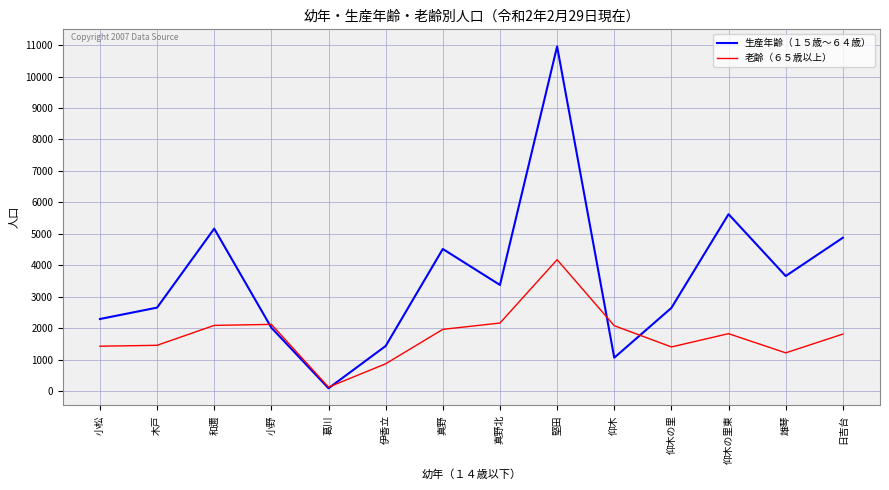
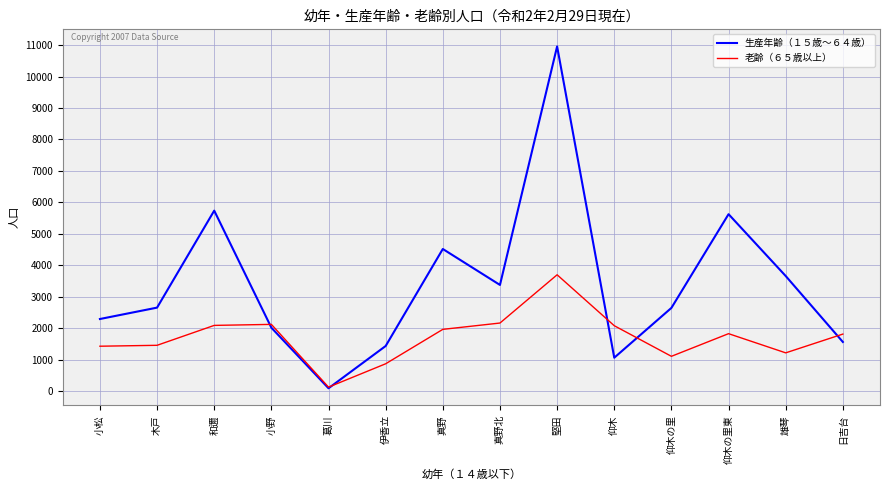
  {
    "生産年齢（１５歳～６４歳）": {
      "小松": 2300,
      "木戸": 2700,
-     "和邇": 5200,
+     "和邇": 5700,
      "小野": 2000,
      "伊香立": 1400,
      "真野": 4500,
      "真野北": 3400,
      "堅田": 11000,
      "仰木": 1100,
      "仰木の里": 2600,
      "仰木の里東": 5600,
      "雄琴": 3700,
-     "日吉台": 4900
+     "日吉台": 1600
    },
    "老齢（６５歳以上）": {
      "小松": 1400,
      "木戸": 1500,
      "和邇": 2100,
      "小野": 2100,
      "伊香立": 900,
      "真野": 2000,
      "真野北": 2200,
-     "堅田": 4200,
+     "堅田": 3700,
      "仰木": 2100,
-     "仰木の里": 1400,
+     "仰木の里": 1100,
      "仰木の里東": 1800,
      "雄琴": 1200,
      "日吉台": 1800
    }
  }
